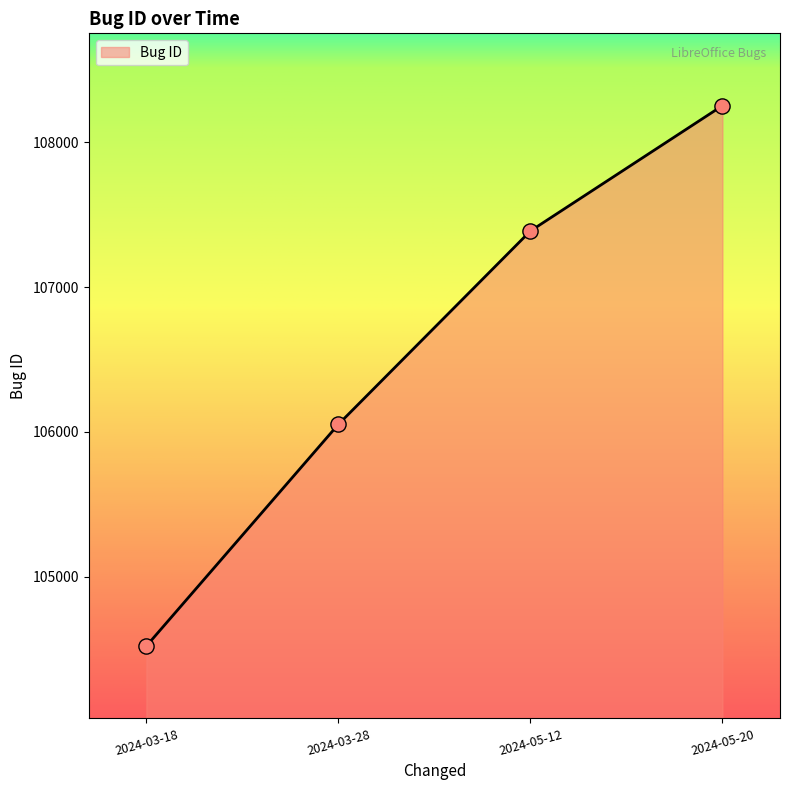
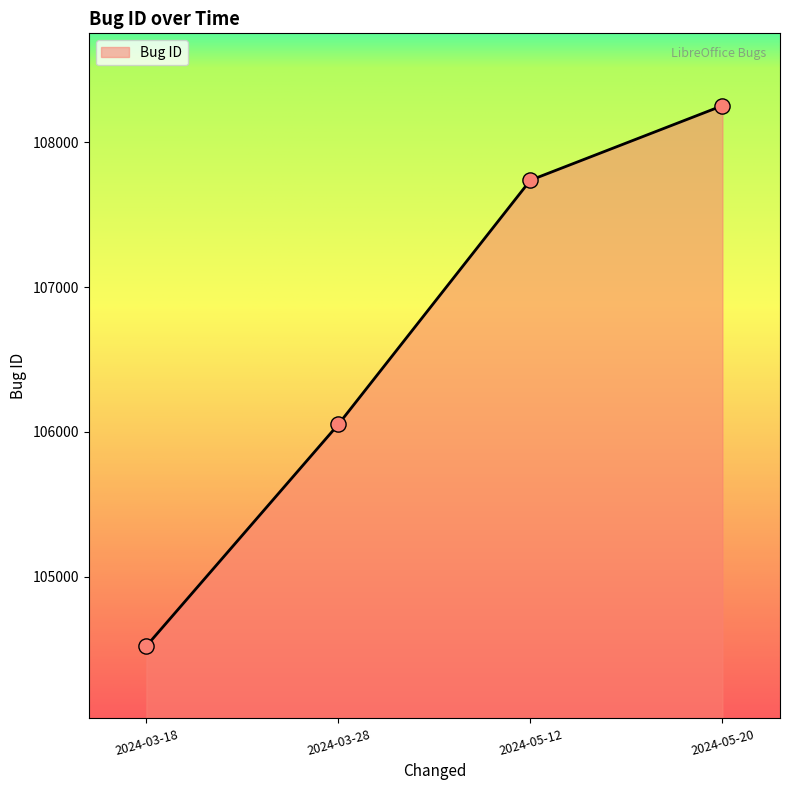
  {
    "2024-03-18": 104520,
    "2024-03-28": 106050,
-   "2024-05-12": 107390,
+   "2024-05-12": 107740,
    "2024-05-20": 108250
  }
